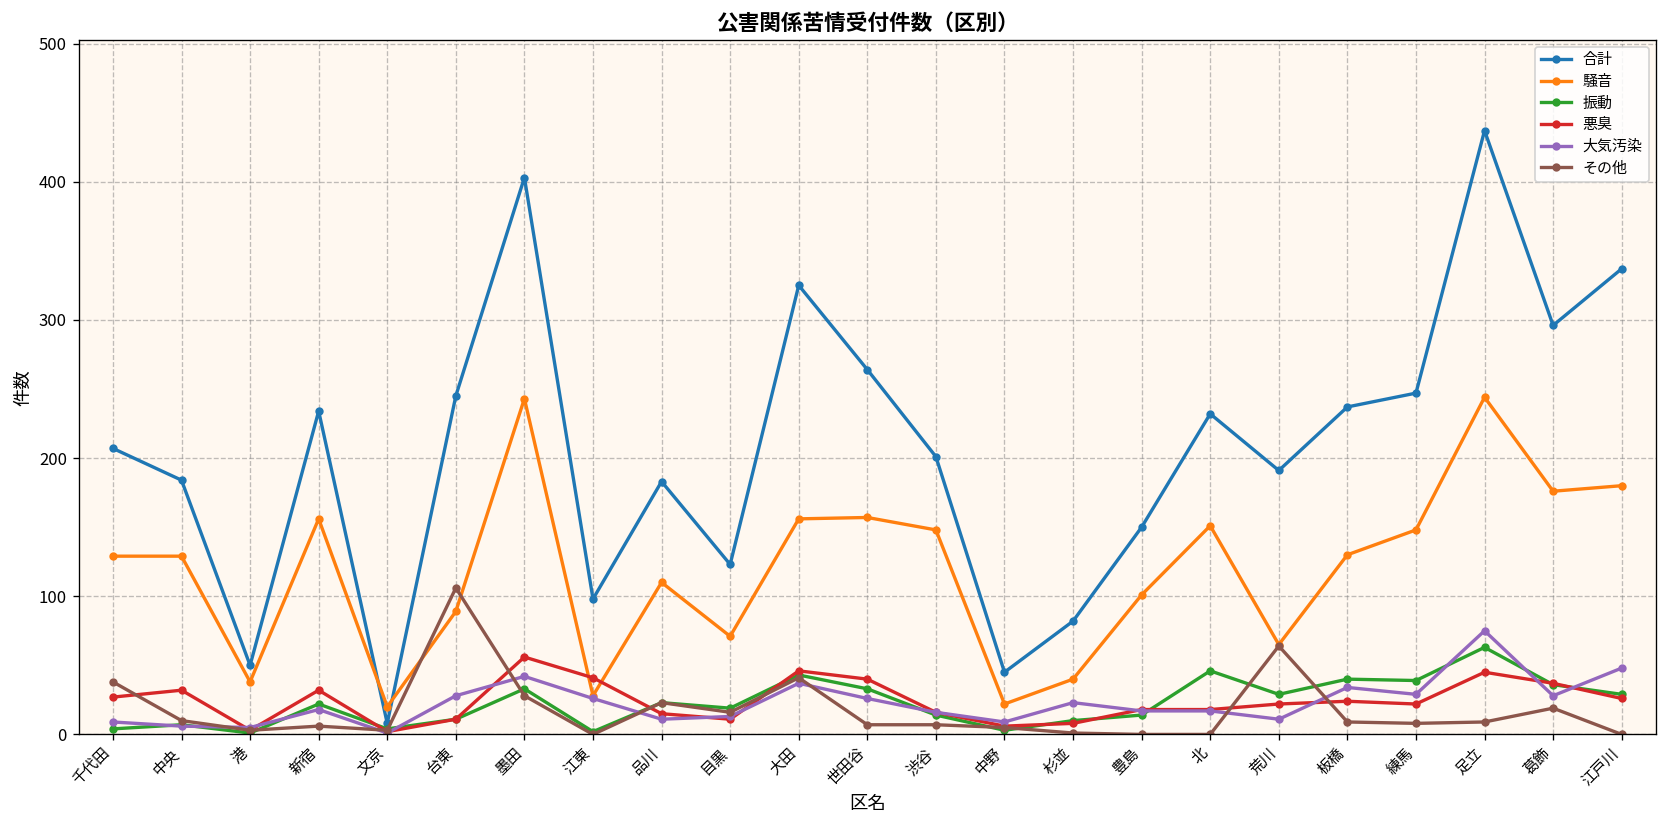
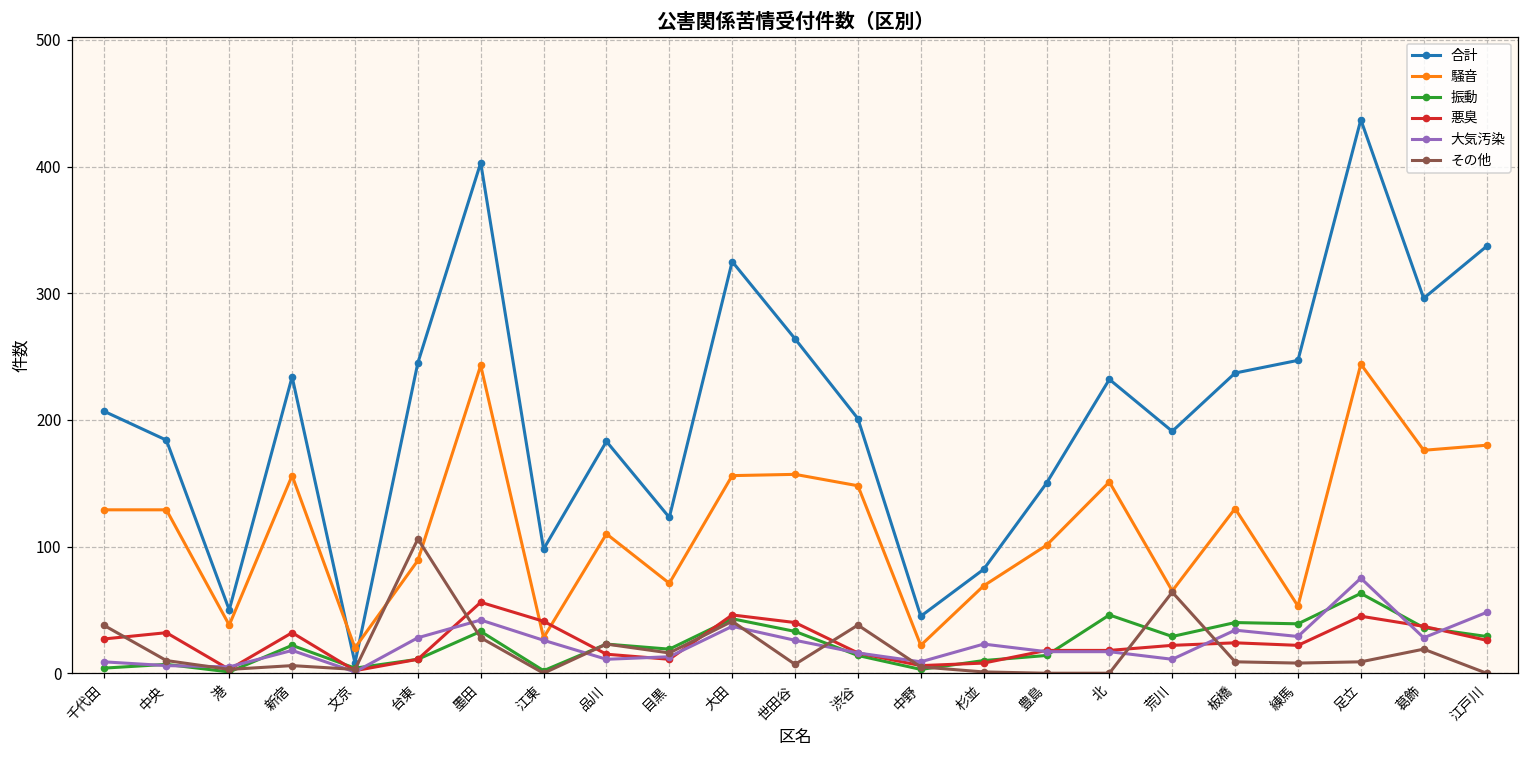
  {
    "合計": {
      "千代田": 207,
      "中央": 184,
      "港": 50,
      "新宿": 234,
      "文京": 8,
      "台東": 245,
      "墨田": 403,
      "江東": 98,
      "品川": 183,
      "目黒": 123,
      "大田": 325,
      "世田谷": 264,
      "渋谷": 201,
      "中野": 45,
      "杉並": 82,
      "豊島": 150,
      "北": 232,
      "荒川": 191,
      "板橋": 237,
      "練馬": 247,
      "足立": 437,
      "葛飾": 296,
      "江戸川": 337
    },
    "騒音": {
      "千代田": 129,
      "中央": 129,
      "港": 38,
      "新宿": 156,
      "文京": 20,
      "台東": 89,
      "墨田": 243,
      "品川": 110,
      "目黒": 71,
      "大田": 156,
      "世田谷": 157,
      "渋谷": 148,
      "中野": 22,
-     "杉並": 40,
+     "杉並": 69,
      "豊島": 101,
      "北": 151,
      "板橋": 130,
-     "練馬": 148,
+     "練馬": 53,
      "足立": 244,
      "葛飾": 176,
      "江戸川": 180
    },
    "振動": {
      "千代田": 4,
      "新宿": 22,
      "墨田": 33,
      "目黒": 19,
      "世田谷": 33,
      "豊島": 14,
      "北": 46,
      "荒川": 29,
      "板橋": 40,
      "練馬": 39,
      "足立": 63,
      "江戸川": 29
    },
    "悪臭": {
      "千代田": 27,
      "中央": 32,
      "新宿": 32,
      "墨田": 56,
      "江東": 41,
      "品川": 15,
      "大田": 46,
      "世田谷": 40,
      "荒川": 22,
      "板橋": 24,
      "練馬": 22,
      "足立": 45,
      "江戸川": 26
    },
    "大気汚染": {
      "千代田": 9,
      "新宿": 18,
      "台東": 28,
      "墨田": 42,
      "品川": 11,
      "大田": 37,
      "世田谷": 26,
      "中野": 9,
      "杉並": 23,
      "荒川": 11,
      "板橋": 34,
      "練馬": 29,
      "足立": 75,
      "葛飾": 28,
      "江戸川": 48
    },
    "その他": {
      "千代田": 38,
      "中央": 10,
      "新宿": 6,
      "台東": 106,
      "墨田": 28,
      "目黒": 16,
      "世田谷": 7,
-     "渋谷": 7,
+     "渋谷": 38,
      "杉並": 1,
      "豊島": 0,
      "北": 0,
      "板橋": 9,
      "練馬": 8,
      "足立": 9,
      "葛飾": 19,
      "江戸川": 0
    }
  }
